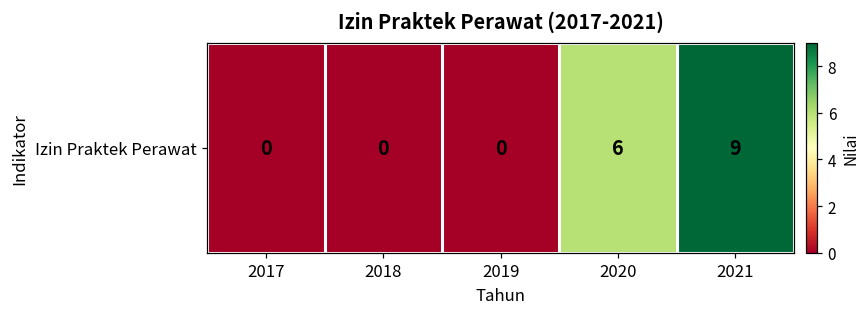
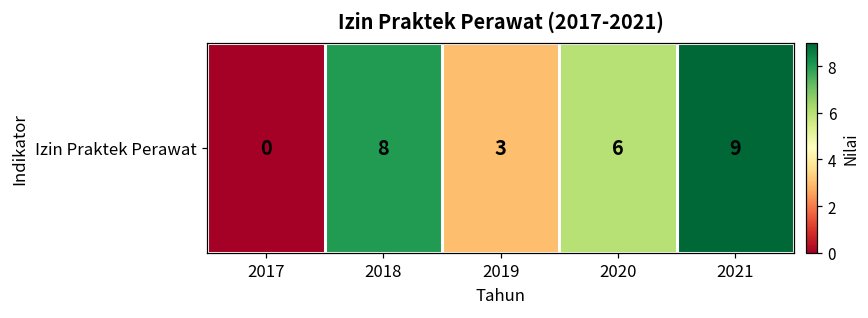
  {
    "Izin Praktek Perawat": {
      "2017": 0,
-     "2018": 0,
-     "2019": 0,
+     "2018": 8,
+     "2019": 3,
      "2020": 6,
      "2021": 9
    }
  }
